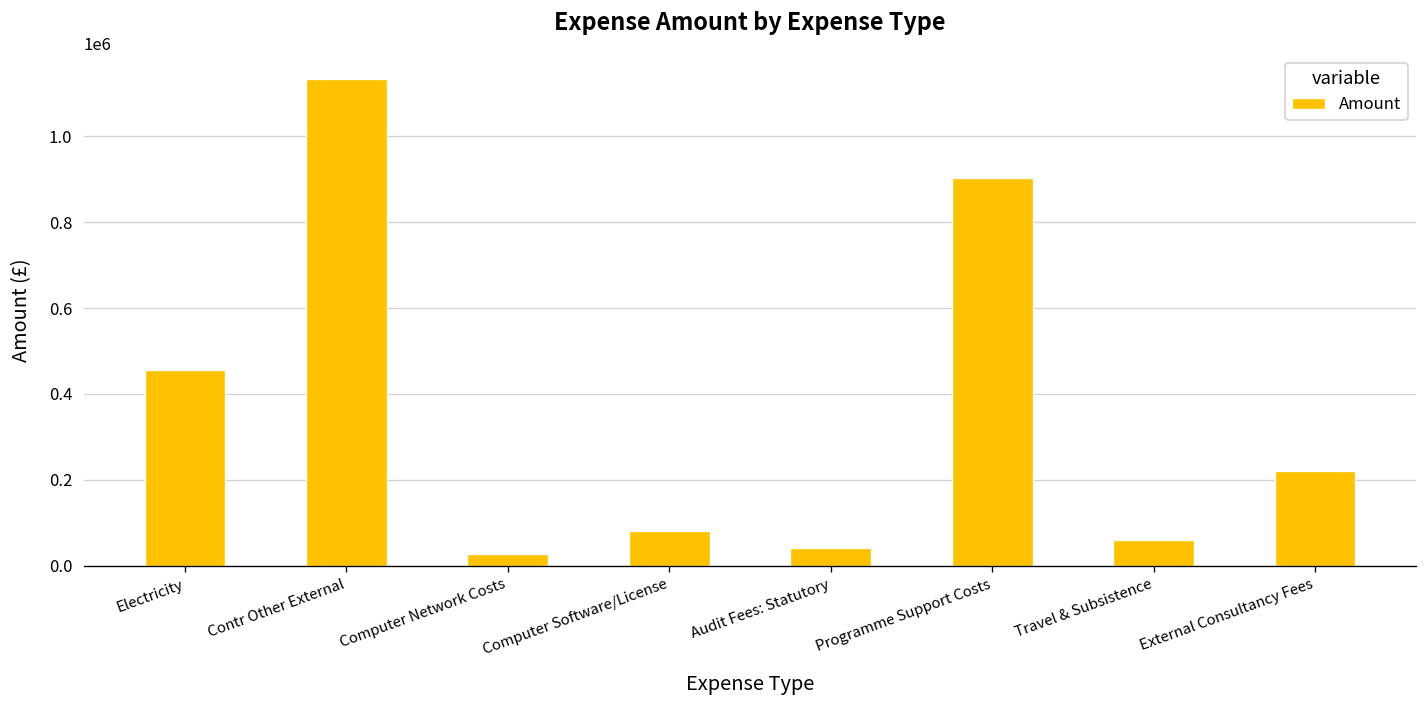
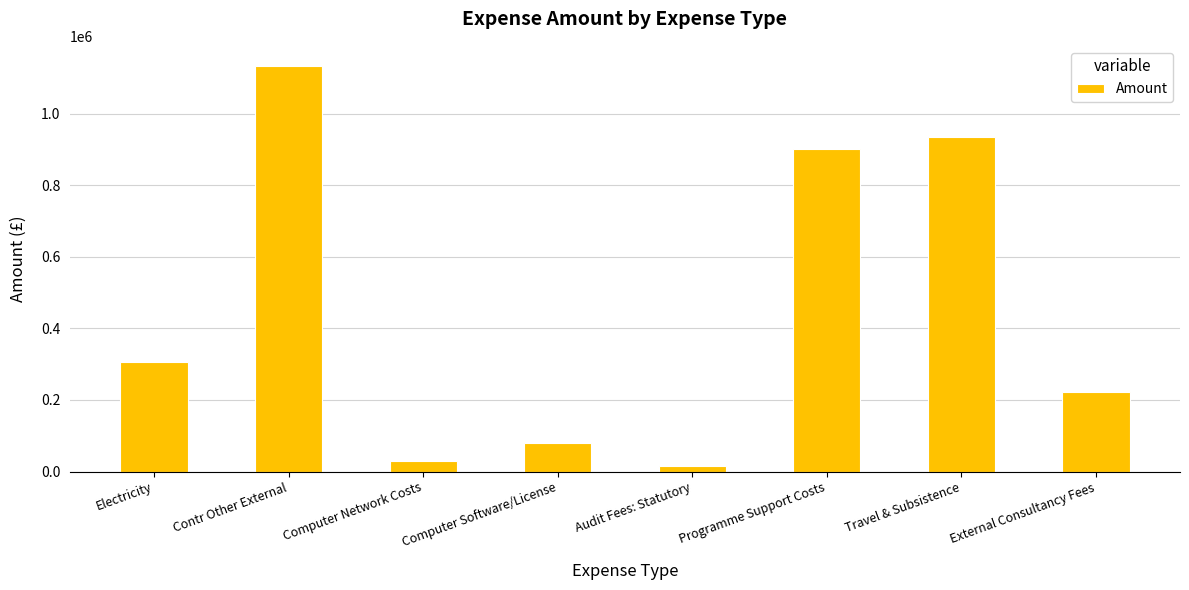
  {
-   "Electricity": 460000,
+   "Electricity": 310000,
    "Contr Other External": 1130000,
    "Computer Network Costs": 30000,
    "Computer Software/License": 80000,
-   "Audit Fees: Statutory": 40000,
+   "Audit Fees: Statutory": 10000,
    "Programme Support Costs": 900000,
-   "Travel & Subsistence": 60000,
+   "Travel & Subsistence": 930000,
    "External Consultancy Fees": 220000
  }
